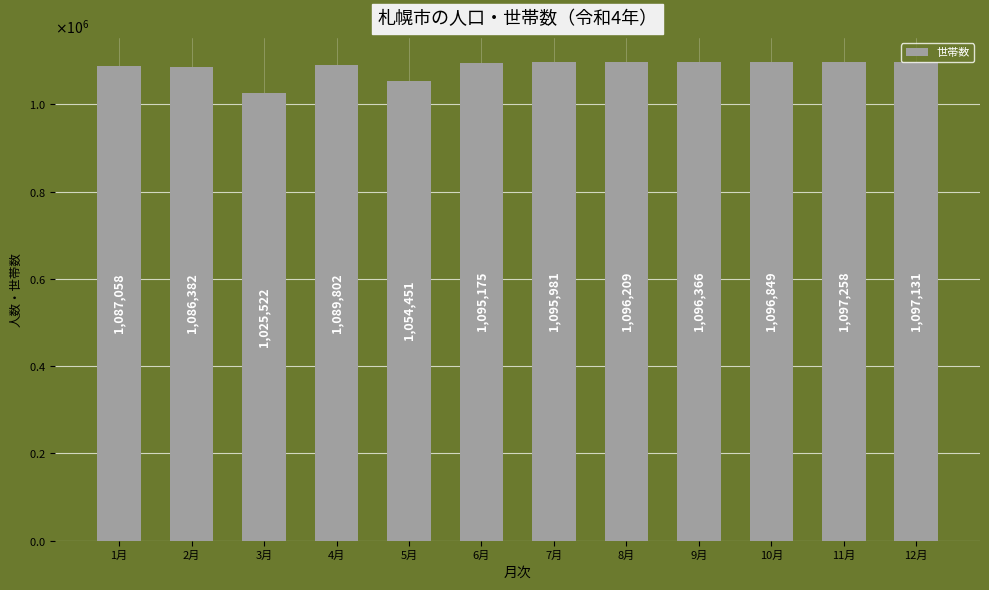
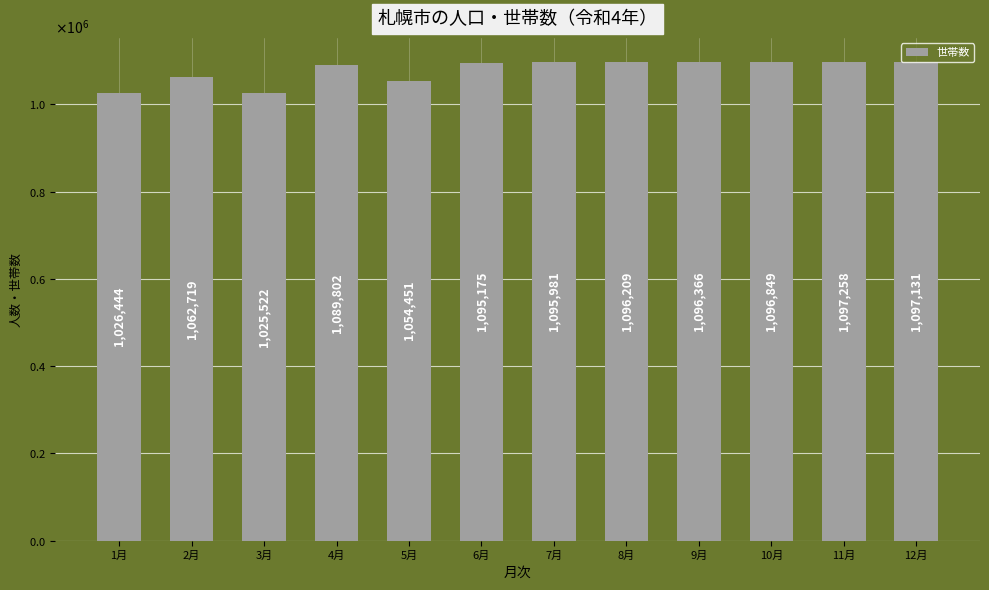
  {
-   "1月": "1,087,058",
-   "2月": "1,086,382",
+   "1月": "1,026,444",
+   "2月": "1,062,719",
    "3月": "1,025,522",
    "4月": "1,089,802",
    "5月": "1,054,451",
    "6月": "1,095,175",
    "7月": "1,095,981",
    "8月": "1,096,209",
    "9月": "1,096,366",
    "10月": "1,096,849",
    "11月": "1,097,258"
  }
